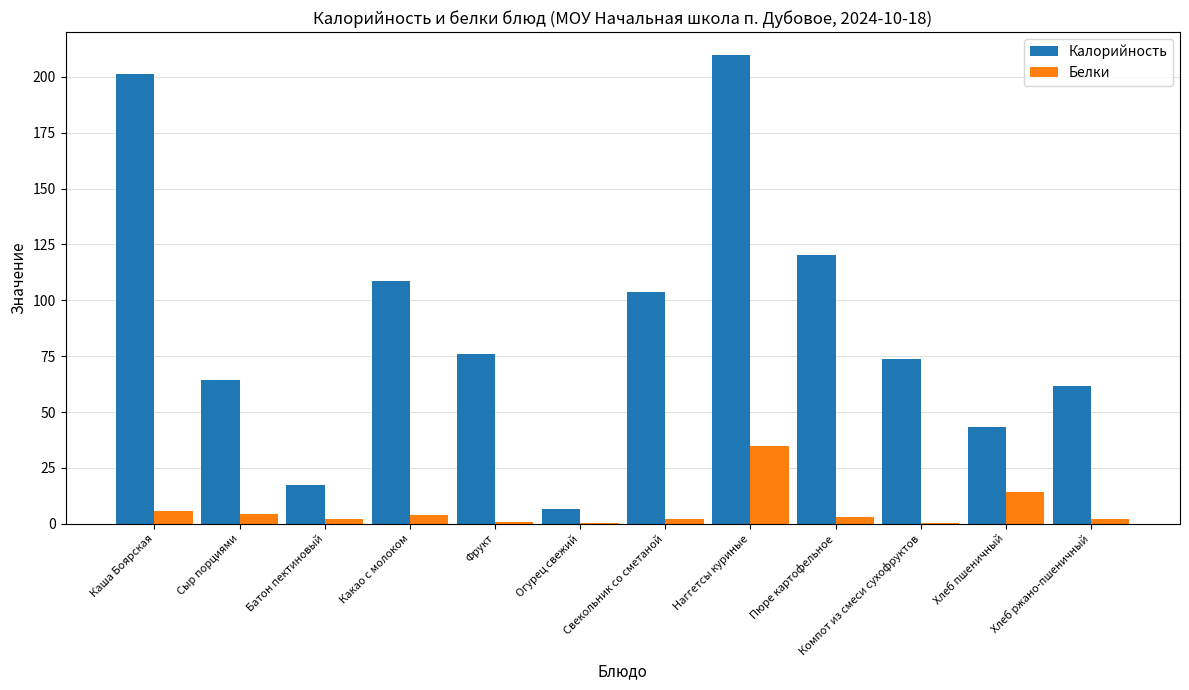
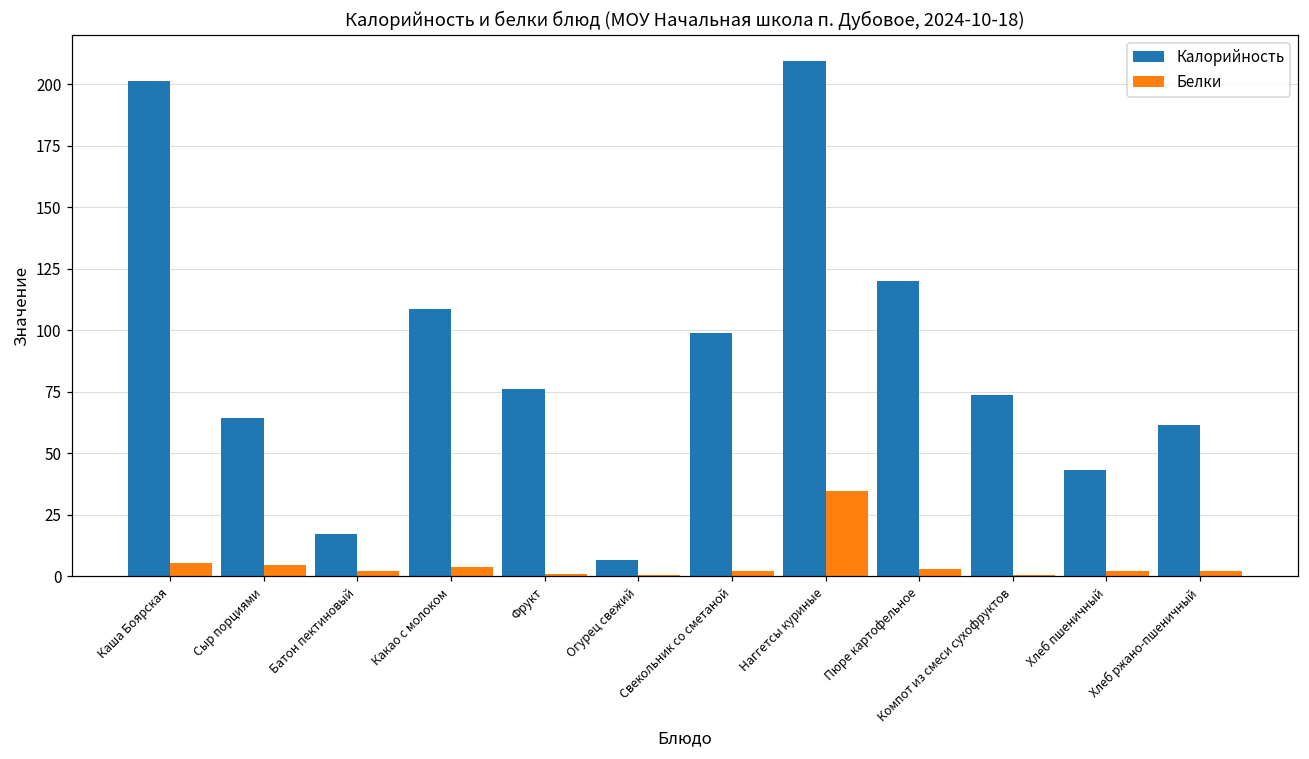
  {
    "Калорийность": {
      "Каша Боярская": 201,
      "Сыр порциями": 64,
      "Батон пектиновый": 17,
      "Какао с молоком": 109,
      "Фрукт": 76,
      "Огурец свежий": 7,
-     "Свекольник со сметаной": 104,
+     "Свекольник со сметаной": 99,
      "Наггетсы куриные": 210,
      "Пюре картофельное": 120,
      "Компот из смеси сухофруктов": 74,
      "Хлеб пшеничный": 43,
      "Хлеб ржано-пшеничный": 62
    },
    "Белки": {
      "Каша Боярская": 6,
      "Сыр порциями": 4,
      "Батон пектиновый": 2,
      "Какао с молоком": 4,
      "Свекольник со сметаной": 2,
      "Наггетсы куриные": 35,
      "Пюре картофельное": 3,
-     "Хлеб пшеничный": 14,
+     "Хлеб пшеничный": 2,
      "Хлеб ржано-пшеничный": 2
    }
  }
